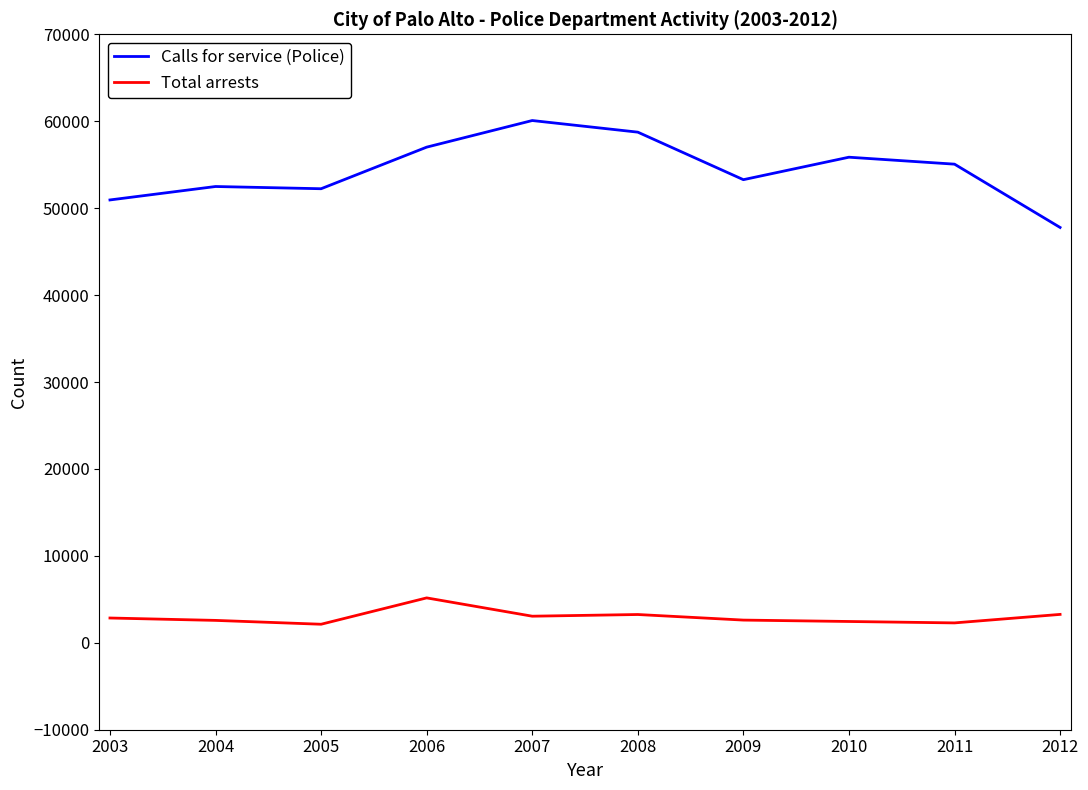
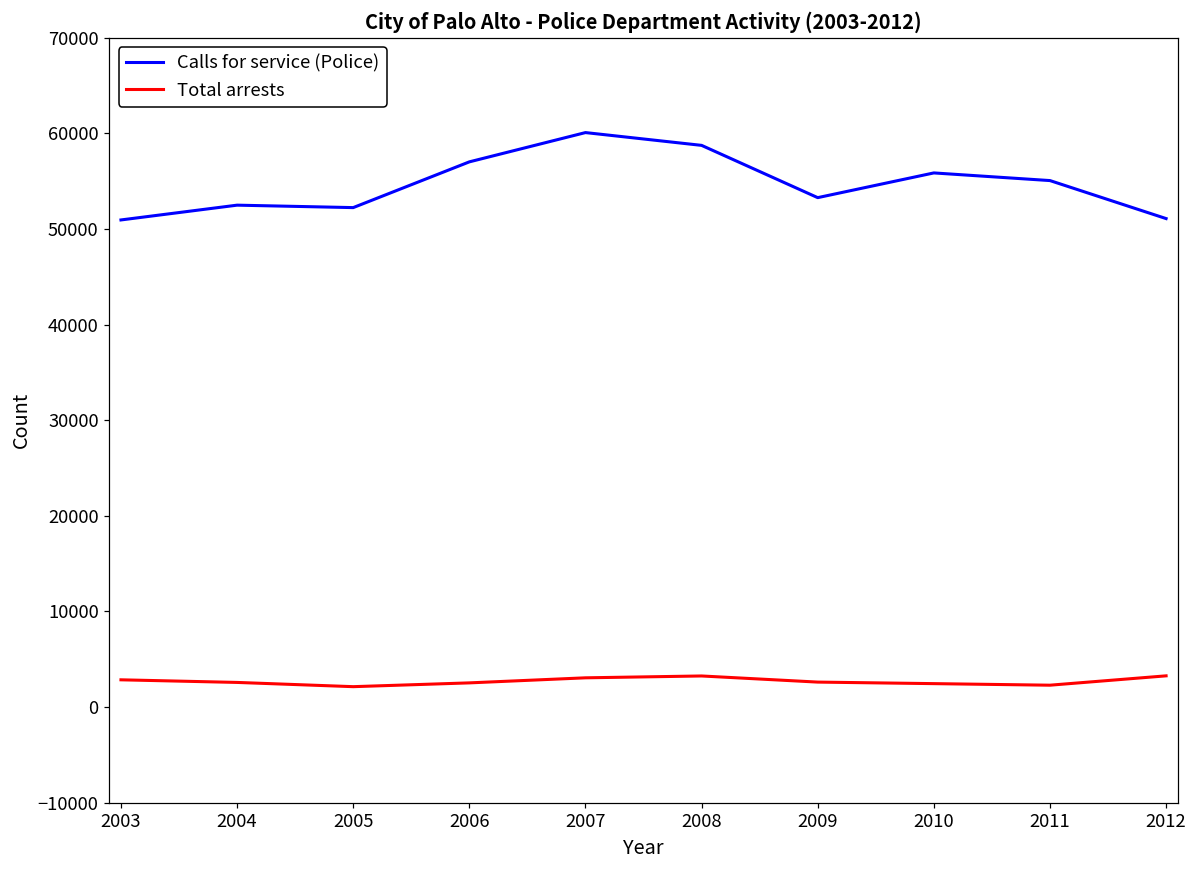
  {
    "Calls for service (Police)": {
      "2003": 51000,
      "2004": 52000,
      "2005": 52000,
      "2006": 57000,
      "2007": 60000,
      "2008": 59000,
      "2009": 53000,
      "2010": 56000,
      "2011": 55000,
-     "2012": 48000
+     "2012": 51000
    },
    "Total arrests": {
      "2003": 3000,
      "2004": 3000,
      "2005": 2000,
-     "2006": 5000,
+     "2006": 3000,
      "2007": 3000,
      "2008": 3000,
      "2009": 3000,
      "2010": 2000,
      "2011": 2000,
      "2012": 3000
    }
  }
